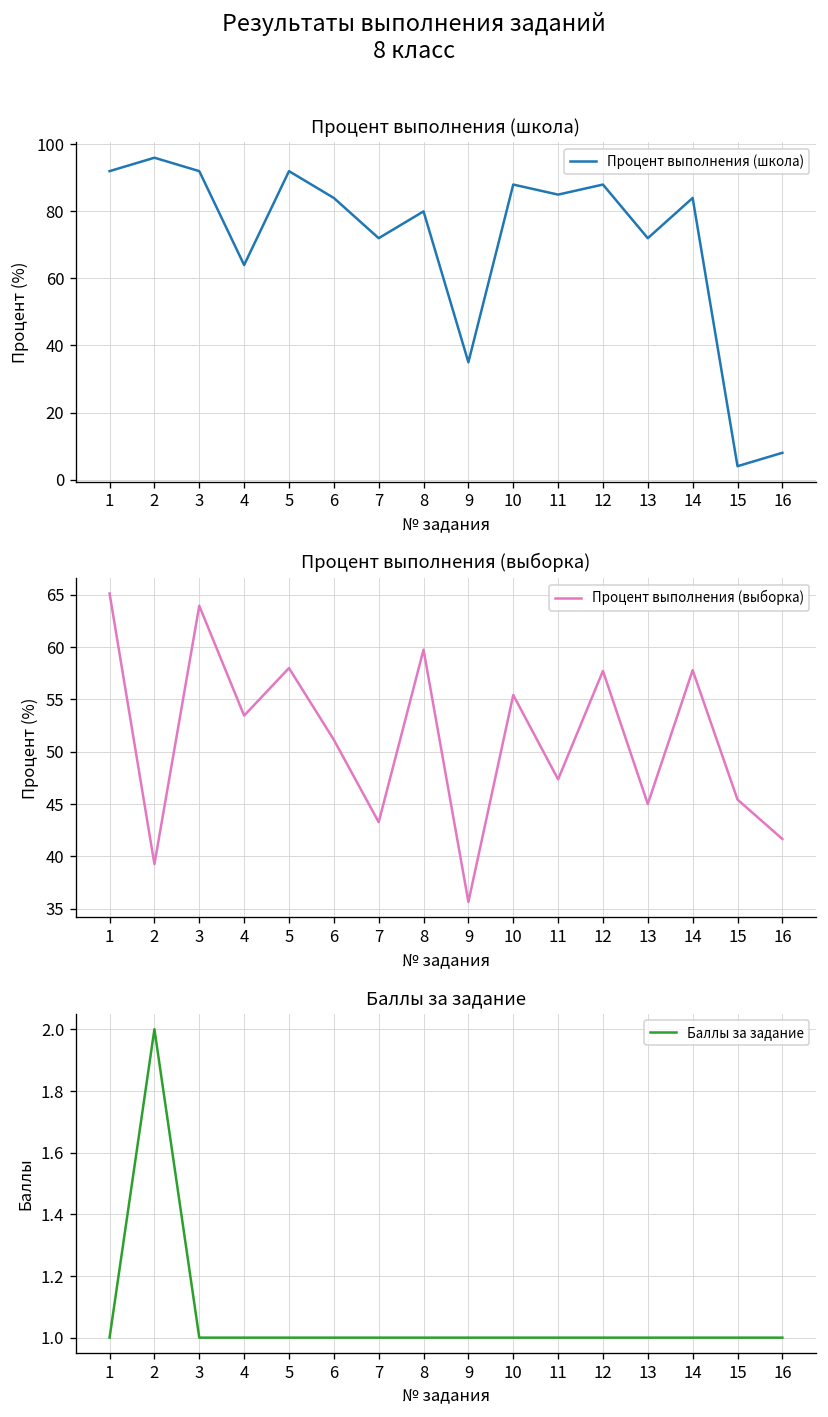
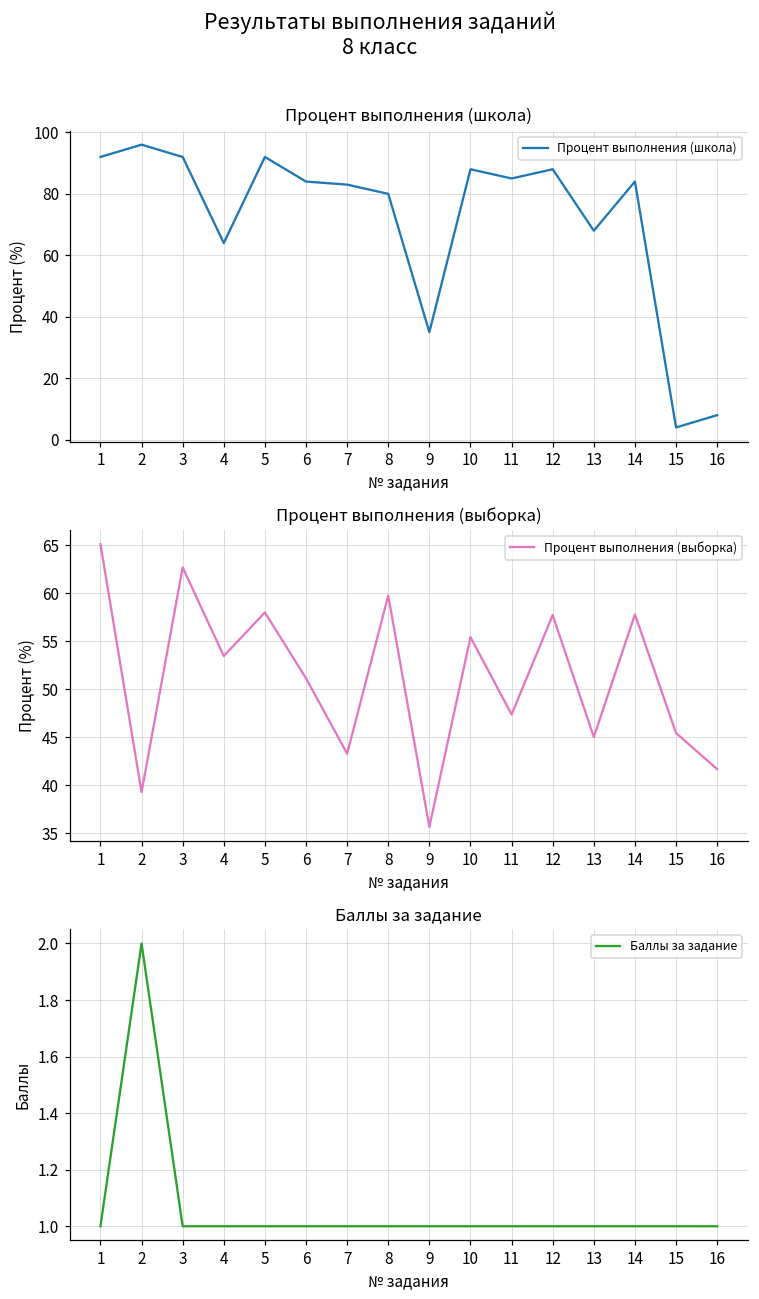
  {
    "Процент выполнения (школа)": {
      "1": 92,
      "2": 96,
      "3": 92,
      "4": 64,
      "5": 92,
      "6": 84,
-     "7": 72,
+     "7": 83,
      "8": 80,
      "9": 35,
      "10": 88,
      "11": 85,
      "12": 88,
-     "13": 72,
+     "13": 68,
      "14": 84,
      "15": 4,
      "16": 8
    },
    "Процент выполнения (выборка)": {
      "1": 65,
      "2": 39,
-     "3": 64,
+     "3": 63,
      "4": 53,
      "5": 58,
      "6": 51,
      "7": 43,
      "8": 60,
      "9": 36,
      "10": 55,
      "11": 47,
      "12": 58,
      "13": 45,
      "14": 58,
      "15": 45,
      "16": 42
    },
    "Баллы за задание": {
      "1": 1.00,
      "2": 2.00,
      "3": 1.00,
      "4": 1.00,
      "5": 1.00,
      "6": 1.00,
      "7": 1.00,
      "8": 1.00,
      "9": 1.00,
      "10": 1.00,
      "11": 1.00,
      "12": 1.00,
      "13": 1.00,
      "14": 1.00,
      "15": 1.00,
      "16": 1.00
    }
  }
